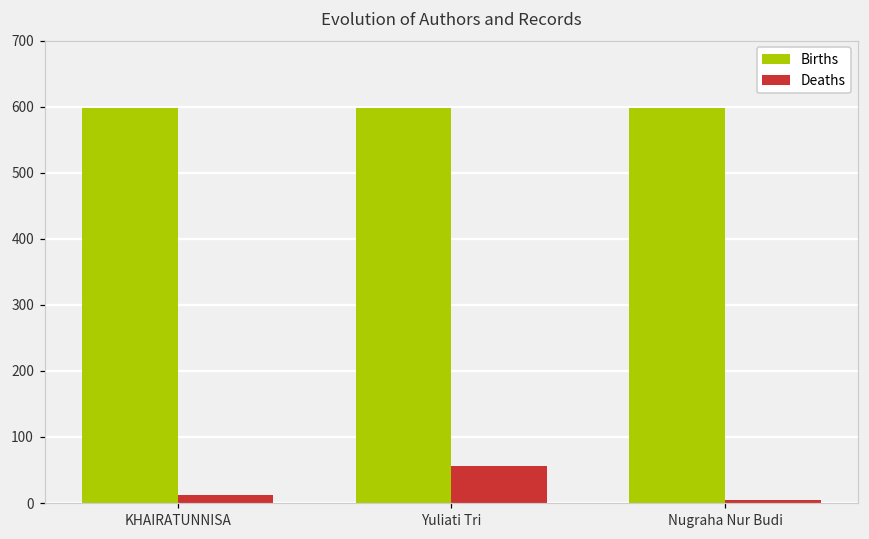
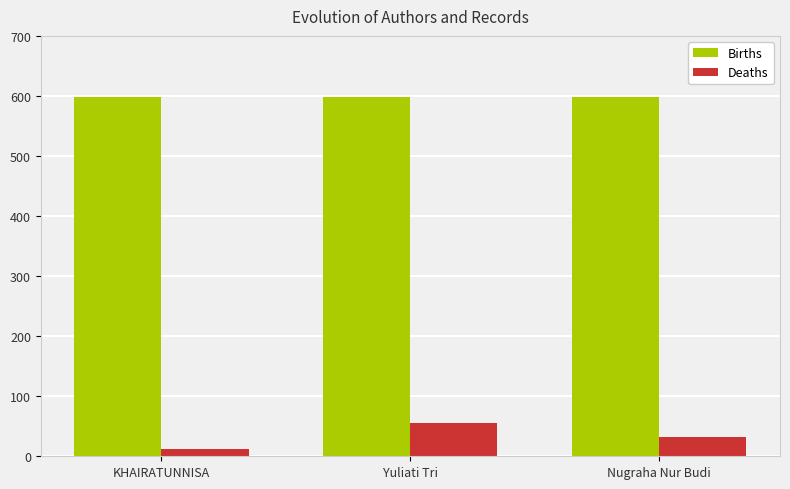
  {
    "Births": {
      "KHAIRATUNNISA": 600,
      "Yuliati Tri": 600,
      "Nugraha Nur Budi": 600
    },
    "Deaths": {
      "KHAIRATUNNISA": 10,
      "Yuliati Tri": 60,
-     "Nugraha Nur Budi": 0
+     "Nugraha Nur Budi": 30
    }
  }
